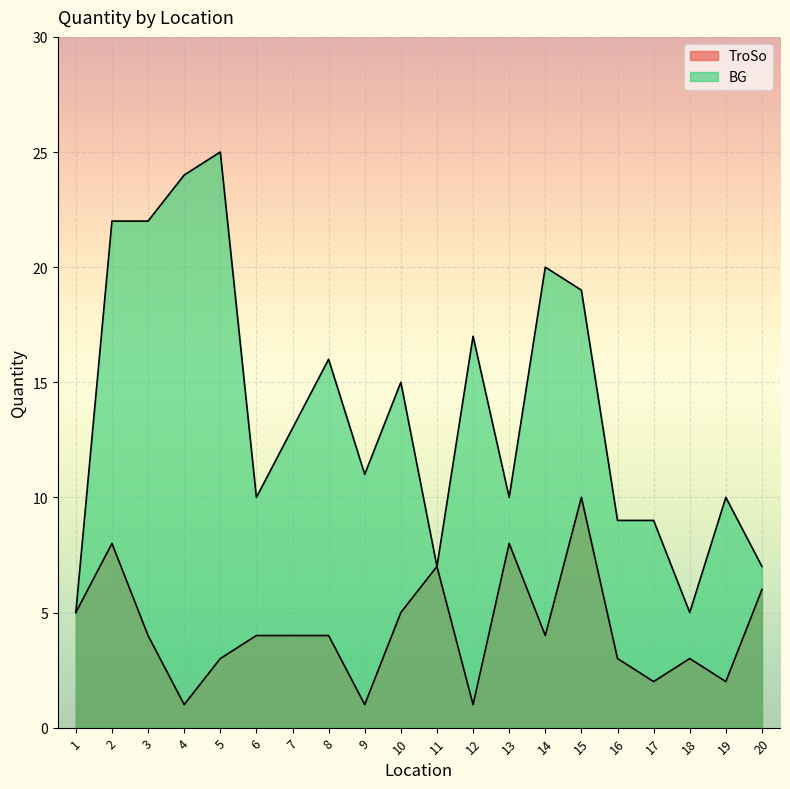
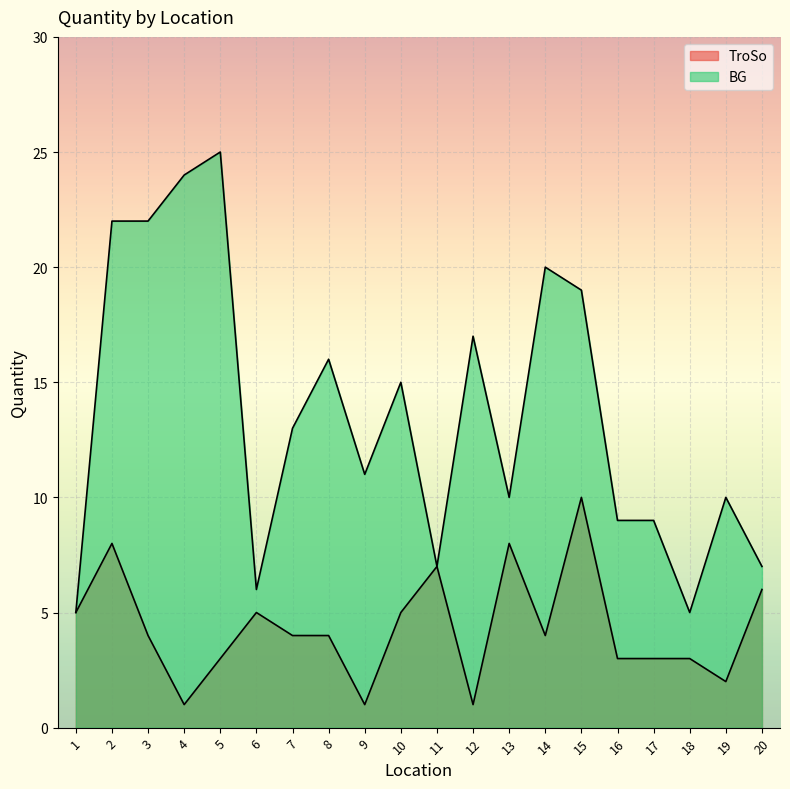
  {
    "TroSo": {
      "2": 8,
      "3": 4,
      "4": 1,
      "5": 3,
-     "6": 4,
+     "6": 5,
      "7": 4,
      "8": 4,
      "9": 1,
      "10": 5,
      "12": 1,
      "13": 8,
      "14": 4,
      "15": 10,
      "16": 3,
-     "17": 2,
+     "17": 3,
      "18": 3,
      "19": 2,
      "20": 6
    },
    "BG": {
      "2": 22,
      "3": 22,
      "4": 24,
      "5": 25,
-     "6": 10,
+     "6": 6,
      "7": 13,
      "8": 16,
      "9": 11,
      "10": 15,
      "12": 17,
      "13": 10,
      "14": 20,
      "15": 19,
      "16": 9,
      "17": 9,
      "18": 5,
      "19": 10,
      "20": 7
    }
  }
